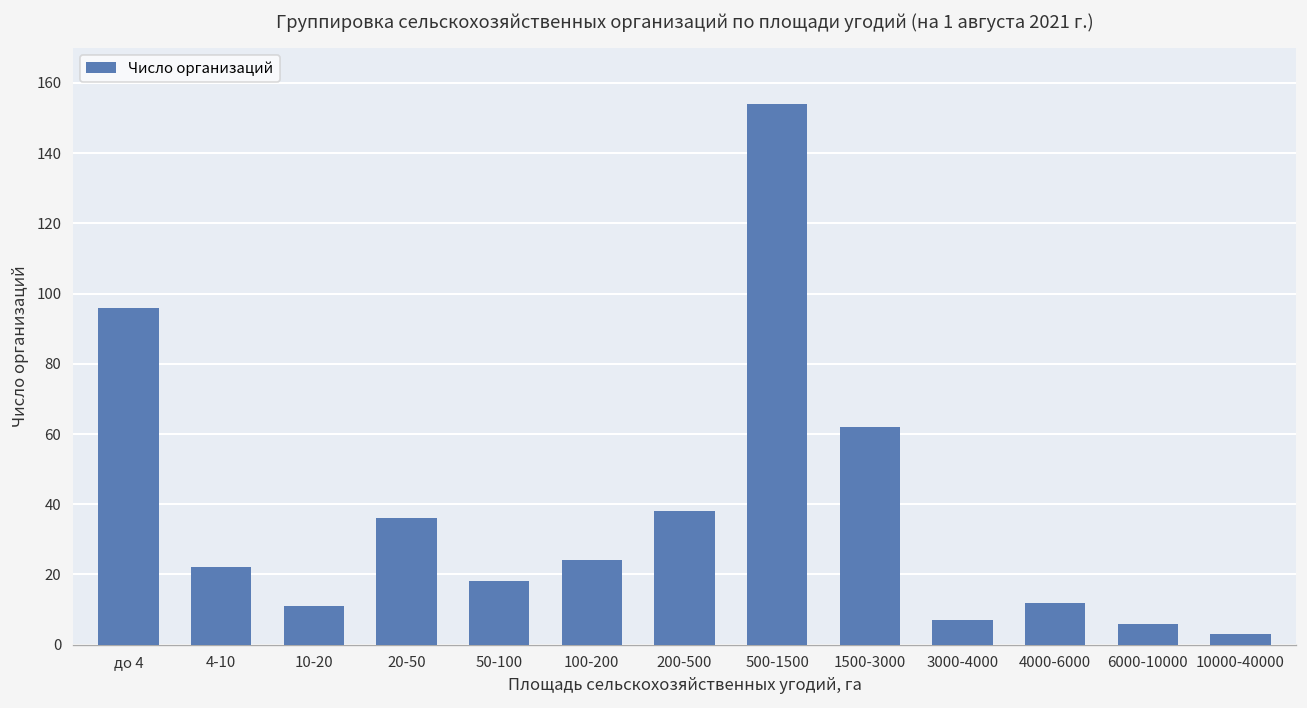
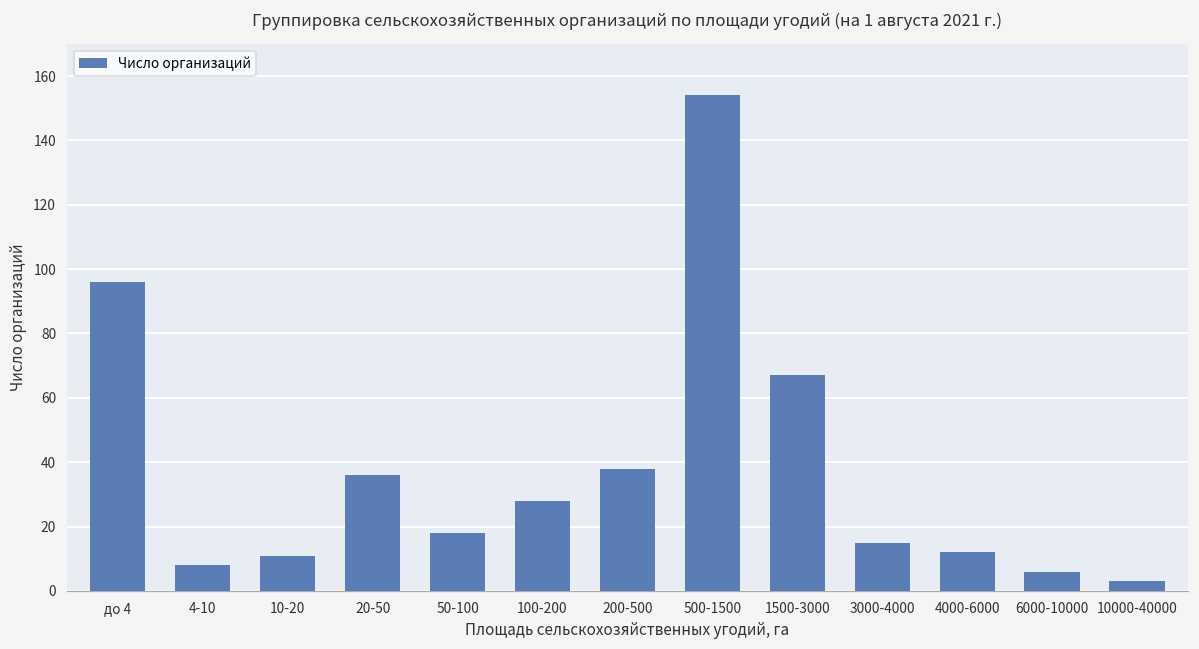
  {
    "до 4": 96,
-   "4-10": 22,
+   "4-10": 8,
    "10-20": 11,
    "20-50": 36,
    "50-100": 18,
-   "100-200": 24,
+   "100-200": 28,
    "200-500": 38,
    "500-1500": 154,
-   "1500-3000": 62,
-   "3000-4000": 7,
+   "1500-3000": 67,
+   "3000-4000": 15,
    "4000-6000": 12,
    "6000-10000": 6,
    "10000-40000": 3
  }
